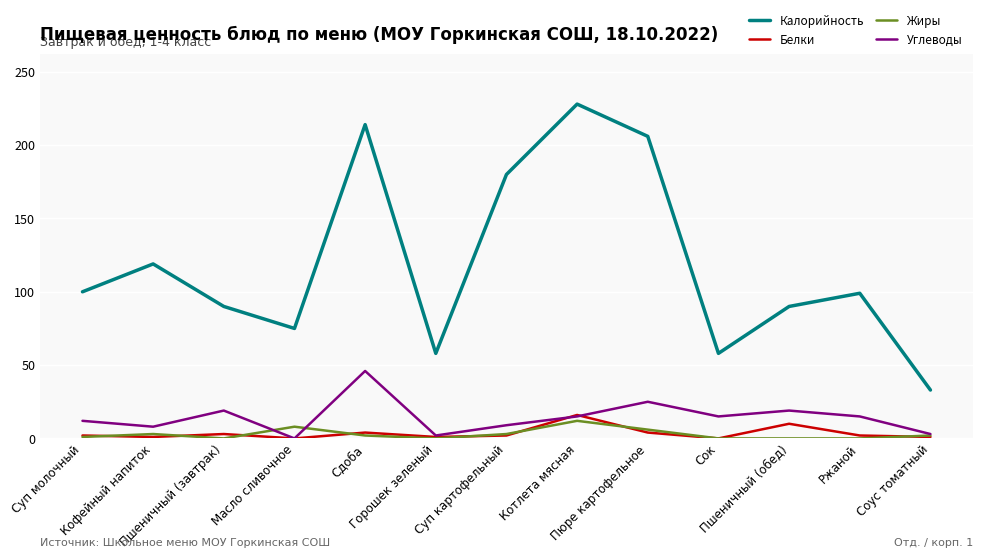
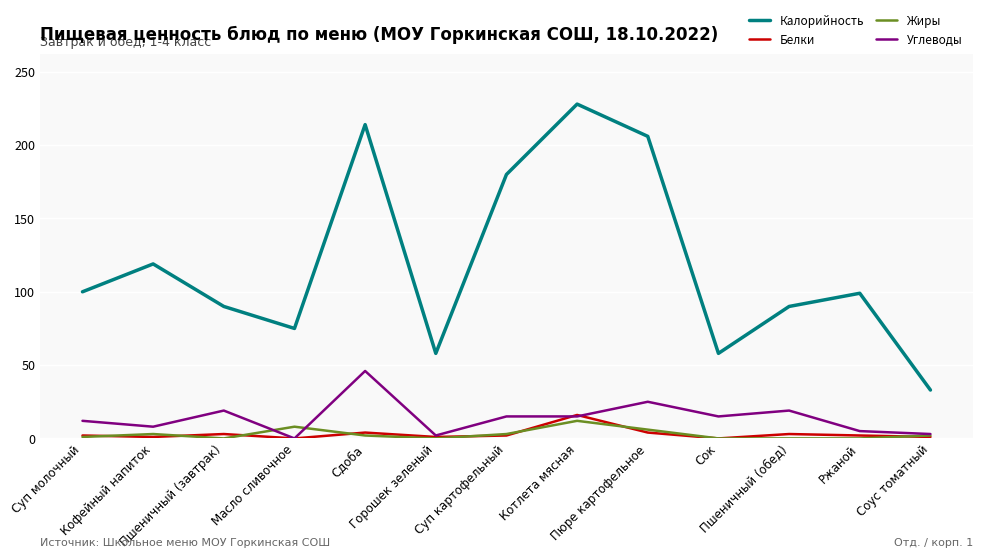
  {
    "Калорийность": {
      "Суп молочный": 100,
      "Кофейный напиток": 119,
      "Пшеничный (завтрак)": 90,
      "Масло сливочное": 75,
      "Сдоба": 214,
      "Горошек зеленый": 58,
      "Суп картофельный": 180,
      "Котлета мясная": 228,
      "Пюре картофельное": 206,
      "Сок": 58,
      "Пшеничный (обед)": 90,
      "Ржаной": 99,
      "Соус томатный": 33
    },
    "Белки": {
      "Кофейный напиток": 1,
      "Пшеничный (завтрак)": 3,
      "Сдоба": 4,
      "Пюре картофельное": 4,
-     "Пшеничный (обед)": 10,
+     "Пшеничный (обед)": 3,
      "Ржаной": 2
    },
    "Жиры": {
      "Кофейный напиток": 3,
      "Пшеничный (завтрак)": 0,
      "Масло сливочное": 8,
      "Сдоба": 2,
      "Котлета мясная": 12,
      "Пюре картофельное": 6,
      "Пшеничный (обед)": 0,
      "Ржаной": 0
    },
    "Углеводы": {
      "Суп молочный": 12,
      "Кофейный напиток": 8,
      "Пшеничный (завтрак)": 19,
      "Сдоба": 46,
-     "Суп картофельный": 9,
+     "Суп картофельный": 15,
      "Пюре картофельное": 25,
      "Сок": 15,
      "Пшеничный (обед)": 19,
-     "Ржаной": 15
+     "Ржаной": 5
    }
  }
